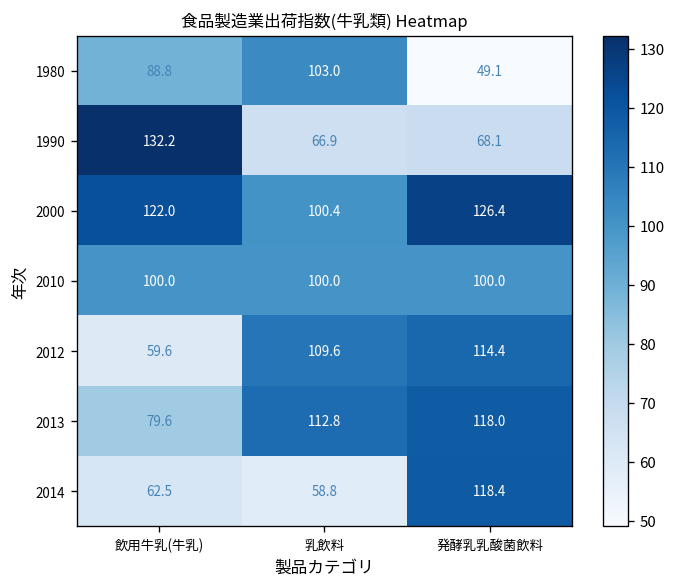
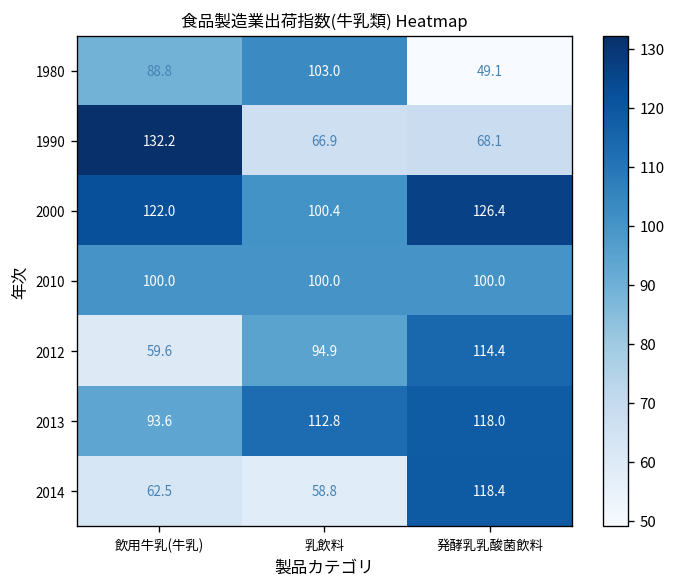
  {
    "1980": {
      "飲用牛乳(牛乳)": 88.8,
      "乳飲料": 103.0,
      "発酵乳乳酸菌飲料": 49.1
    },
    "1990": {
      "飲用牛乳(牛乳)": 132.2,
      "乳飲料": 66.9,
      "発酵乳乳酸菌飲料": 68.1
    },
    "2000": {
      "飲用牛乳(牛乳)": 122.0,
      "乳飲料": 100.4,
      "発酵乳乳酸菌飲料": 126.4
    },
    "2010": {
      "飲用牛乳(牛乳)": 100.0,
      "乳飲料": 100.0,
      "発酵乳乳酸菌飲料": 100.0
    },
    "2012": {
      "飲用牛乳(牛乳)": 59.6,
-     "乳飲料": 109.6,
+     "乳飲料": 94.9,
      "発酵乳乳酸菌飲料": 114.4
    },
    "2013": {
-     "飲用牛乳(牛乳)": 79.6,
+     "飲用牛乳(牛乳)": 93.6,
      "乳飲料": 112.8,
      "発酵乳乳酸菌飲料": 118.0
    },
    "2014": {
      "飲用牛乳(牛乳)": 62.5,
      "乳飲料": 58.8,
      "発酵乳乳酸菌飲料": 118.4
    }
  }
